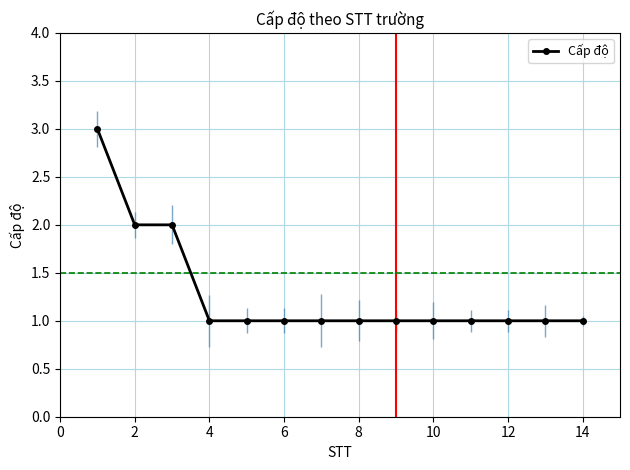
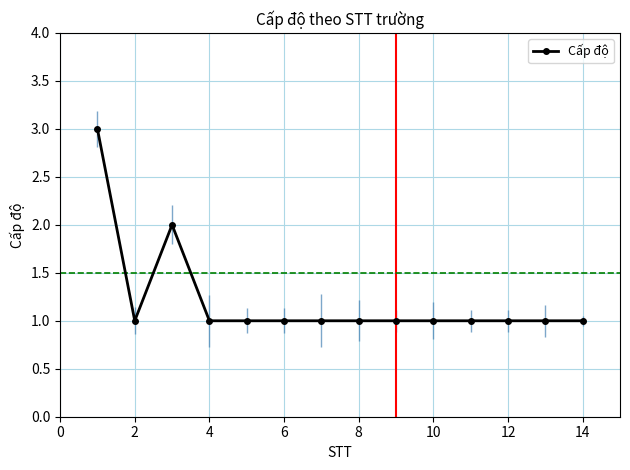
  {
-   "2": 2,
+   "2": 1,
    "4": 1,
    "6": 1,
    "8": 1,
    "10": 1,
    "12": 1,
    "14": 1
  }
